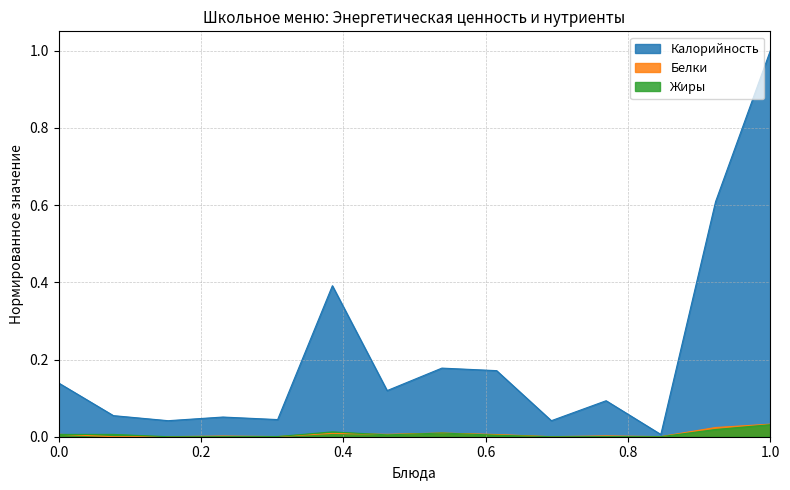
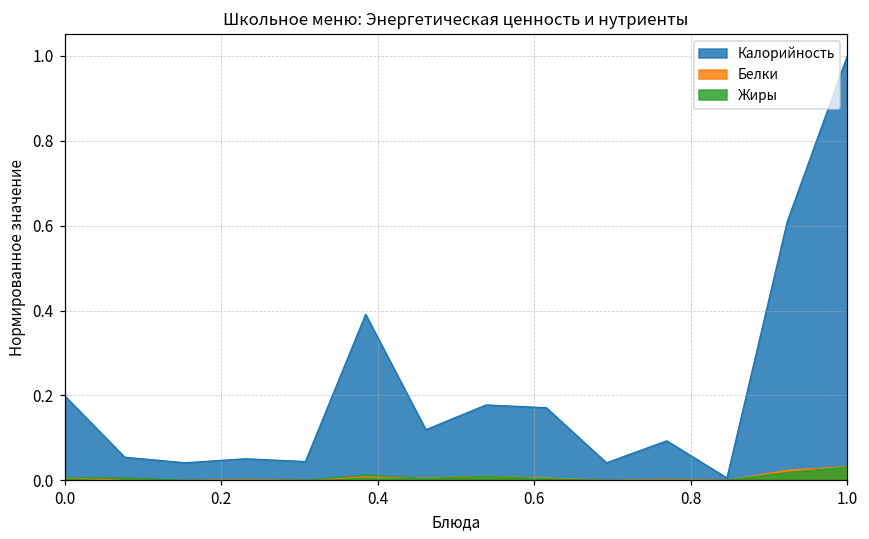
  {
    "Калорийность": {
-     "0.0": 0.14,
+     "0.0": 0.20,
      "1.0": 1.00
    }
  }
